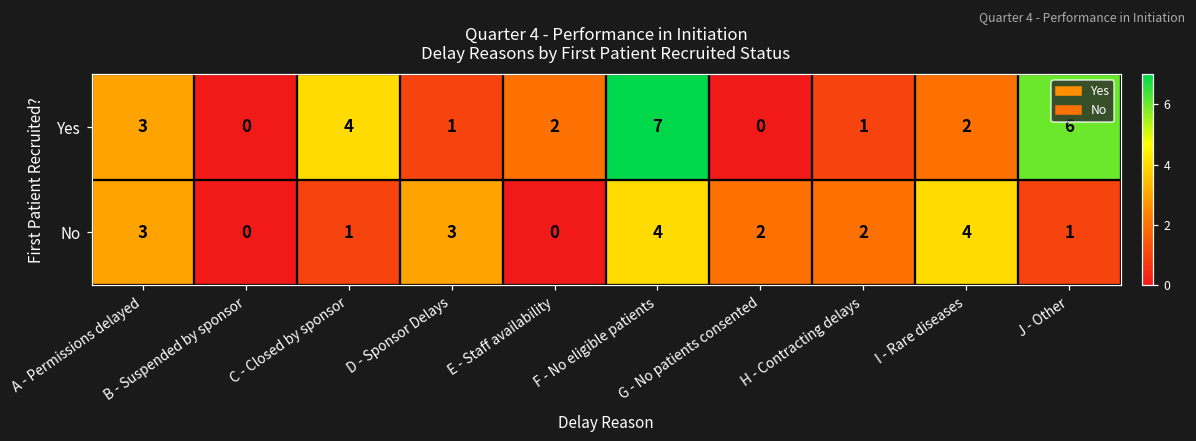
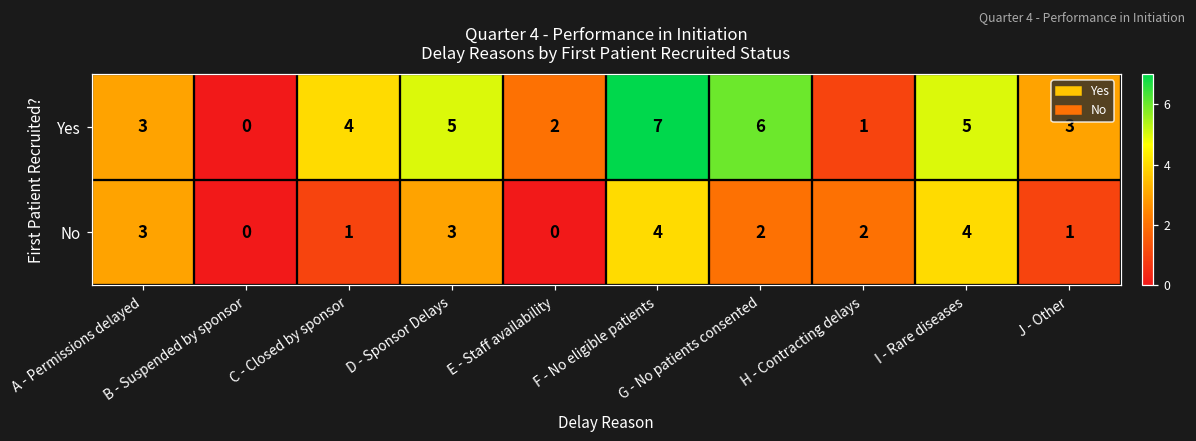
  {
    "Yes": {
      "A - Permissions delayed": 3,
      "B - Suspended by sponsor": 0,
      "C - Closed by sponsor": 4,
-     "D - Sponsor Delays": 1,
+     "D - Sponsor Delays": 5,
      "E - Staff availability": 2,
      "F - No eligible patients": 7,
-     "G - No patients consented": 0,
+     "G - No patients consented": 6,
      "H - Contracting delays": 1,
-     "I - Rare diseases": 2,
-     "J - Other": 6
+     "I - Rare diseases": 5,
+     "J - Other": 3
    },
    "No": {
      "A - Permissions delayed": 3,
      "B - Suspended by sponsor": 0,
      "C - Closed by sponsor": 1,
      "D - Sponsor Delays": 3,
      "E - Staff availability": 0,
      "F - No eligible patients": 4,
      "G - No patients consented": 2,
      "H - Contracting delays": 2,
      "I - Rare diseases": 4,
      "J - Other": 1
    }
  }
